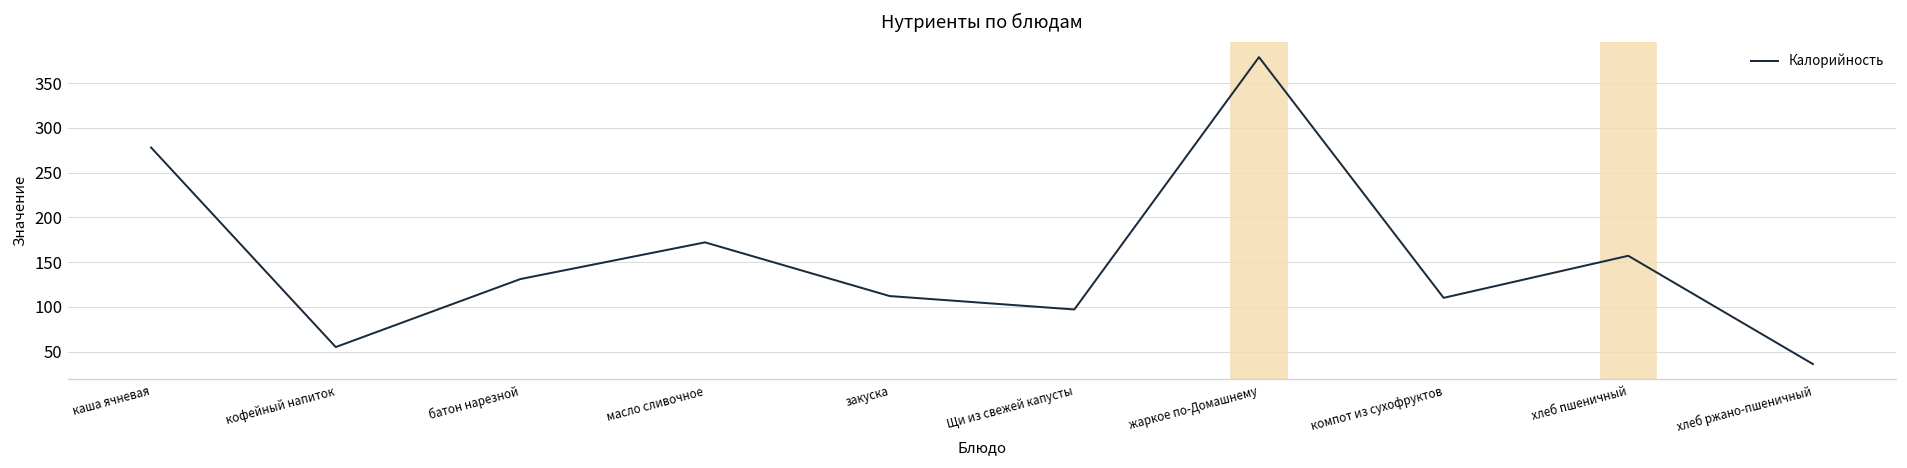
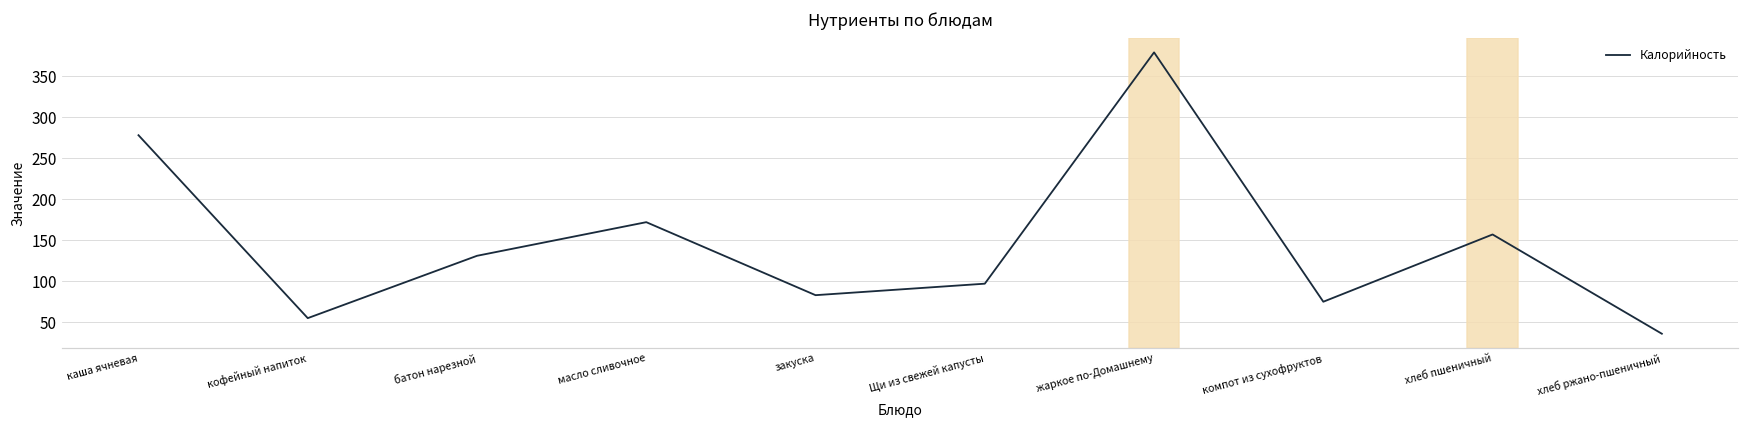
  {
    "каша ячневая": 280,
    "кофейный напиток": 60,
    "батон нарезной": 130,
    "масло сливочное": 170,
-   "закуска": 110,
+   "закуска": 80,
    "Щи из свежей капусты": 100,
    "жаркое по-Домашнему": 380,
-   "компот из сухофруктов": 110,
+   "компот из сухофруктов": 80,
    "хлеб пшеничный": 160,
    "хлеб ржано-пшеничный": 40
  }
